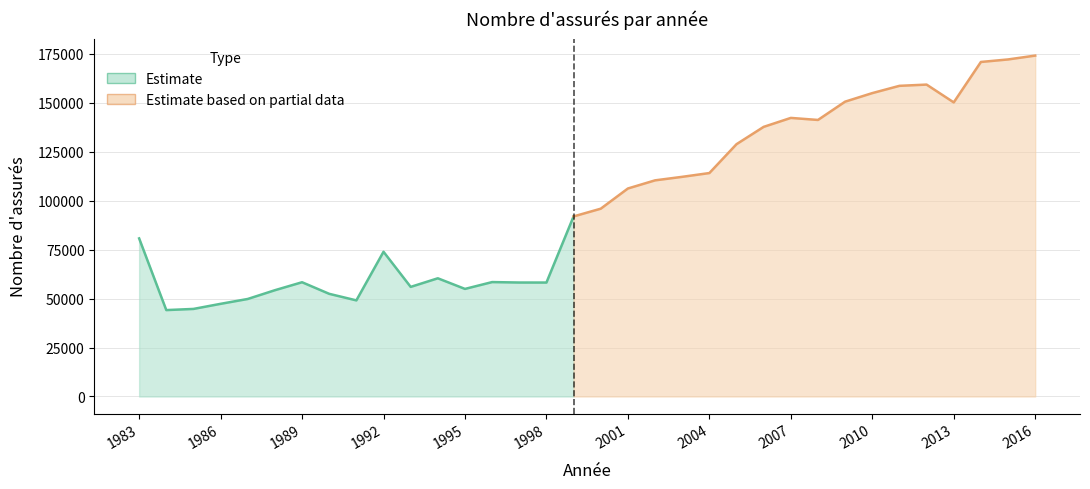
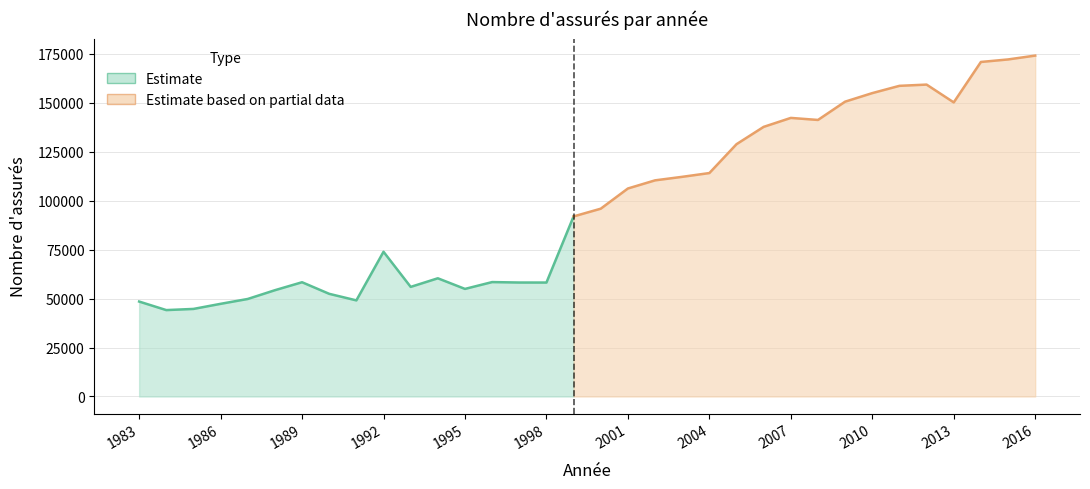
  {
    "Estimate": {
-     "1983": 81000,
+     "1983": 48000,
      "1986": 47000,
      "1989": 58000,
      "1992": 74000,
      "1995": 55000,
      "1998": 58000
    },
    "Estimate based on partial data": {
      "2001": 106000,
      "2004": 114000,
      "2007": 142000,
      "2010": 155000,
      "2013": 150000,
      "2016": 174000
    }
  }
